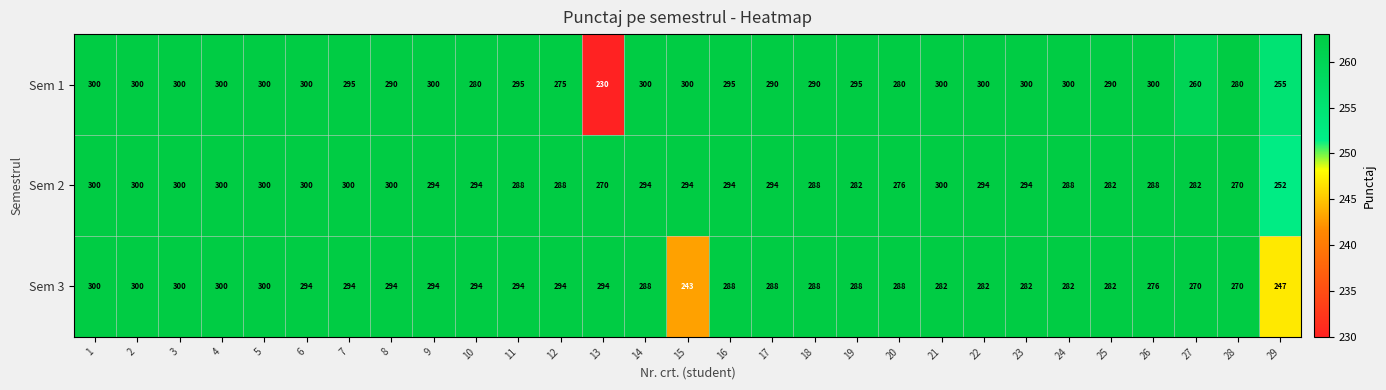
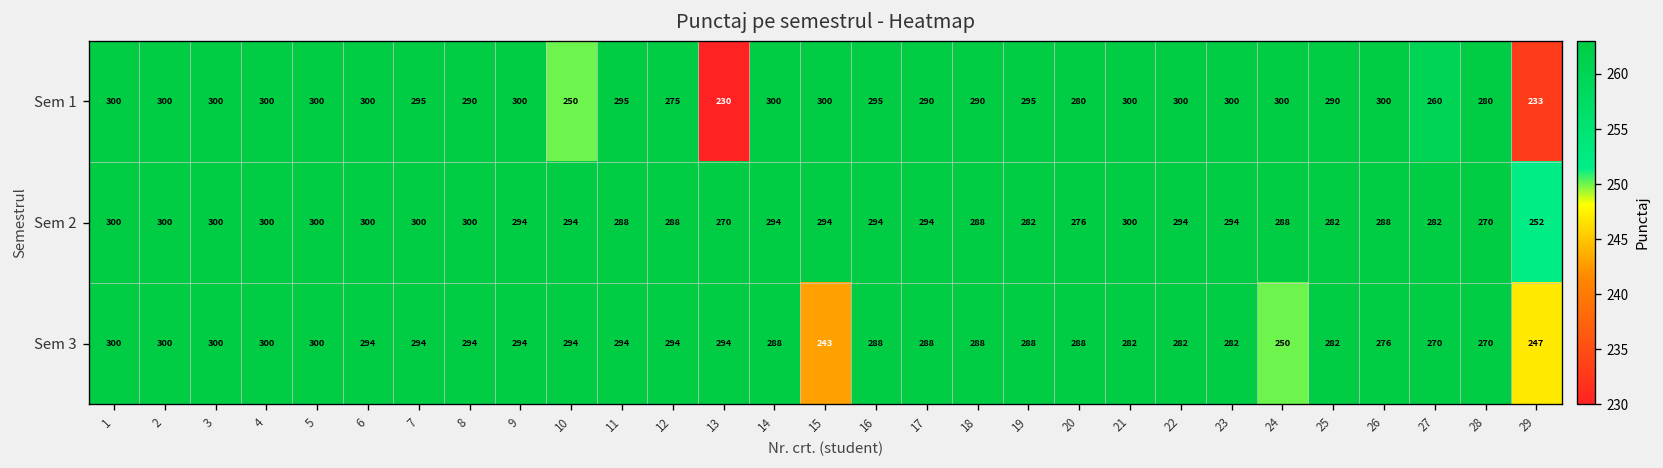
  {
    "Sem 1": {
      "1": 300,
      "2": 300,
      "3": 300,
      "4": 300,
      "5": 300,
      "6": 300,
      "7": 295,
      "8": 290,
      "9": 300,
-     "10": 280,
+     "10": 250,
      "11": 295,
      "12": 275,
      "13": 230,
      "14": 300,
      "15": 300,
      "16": 295,
      "17": 290,
      "18": 290,
      "19": 295,
      "20": 280,
      "21": 300,
      "22": 300,
      "23": 300,
      "24": 300,
      "25": 290,
      "26": 300,
      "27": 260,
      "28": 280,
-     "29": 255
+     "29": 233
    },
    "Sem 2": {
      "1": 300,
      "2": 300,
      "3": 300,
      "4": 300,
      "5": 300,
      "6": 300,
      "7": 300,
      "8": 300,
      "9": 294,
      "10": 294,
      "11": 288,
      "12": 288,
      "13": 270,
      "14": 294,
      "15": 294,
      "16": 294,
      "17": 294,
      "18": 288,
      "19": 282,
      "20": 276,
      "21": 300,
      "22": 294,
      "23": 294,
      "24": 288,
      "25": 282,
      "26": 288,
      "27": 282,
      "28": 270,
      "29": 252
    },
    "Sem 3": {
      "1": 300,
      "2": 300,
      "3": 300,
      "4": 300,
      "5": 300,
      "6": 294,
      "7": 294,
      "8": 294,
      "9": 294,
      "10": 294,
      "11": 294,
      "12": 294,
      "13": 294,
      "14": 288,
      "15": 243,
      "16": 288,
      "17": 288,
      "18": 288,
      "19": 288,
      "20": 288,
      "21": 282,
      "22": 282,
      "23": 282,
-     "24": 282,
+     "24": 250,
      "25": 282,
      "26": 276,
      "27": 270,
      "28": 270,
      "29": 247
    }
  }
